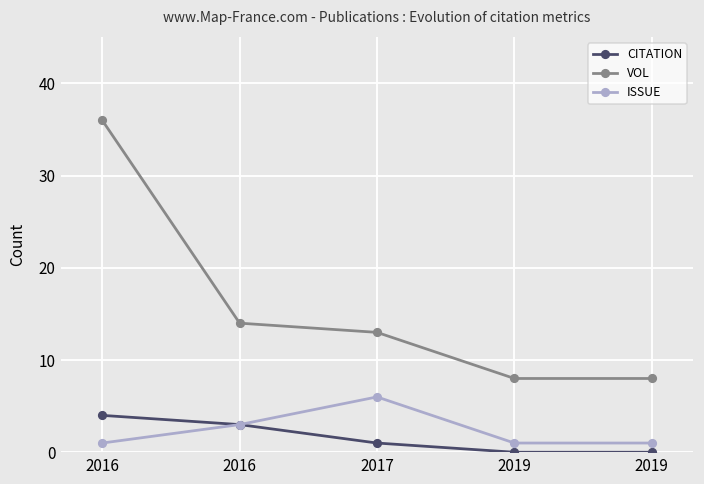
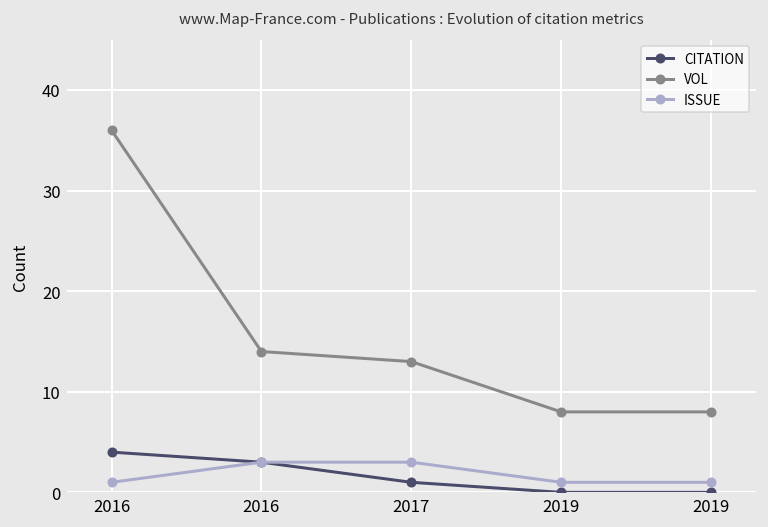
  {
    "CITATION": {
      "2017": 1
    },
    "VOL": {
      "2017": 13
    },
    "ISSUE": {
-     "2017": 6
+     "2017": 3
    }
  }
